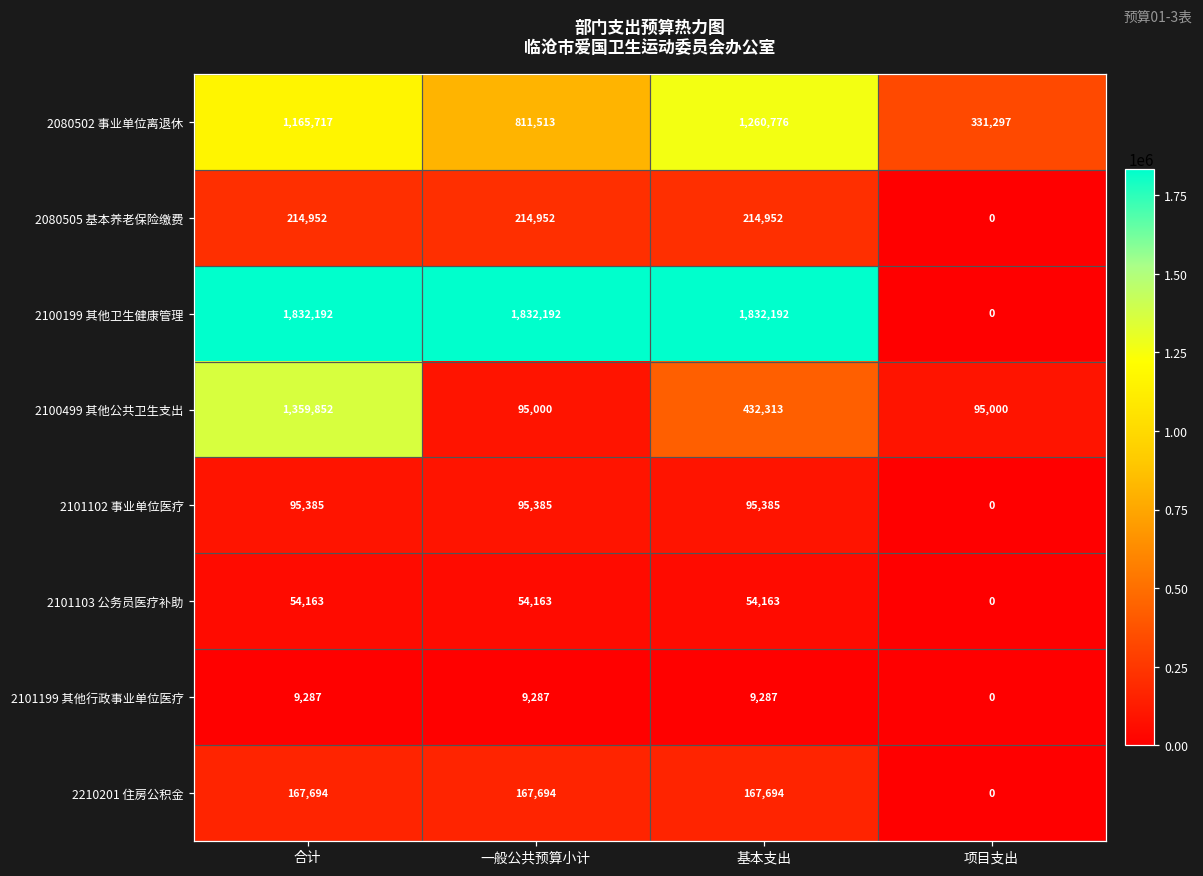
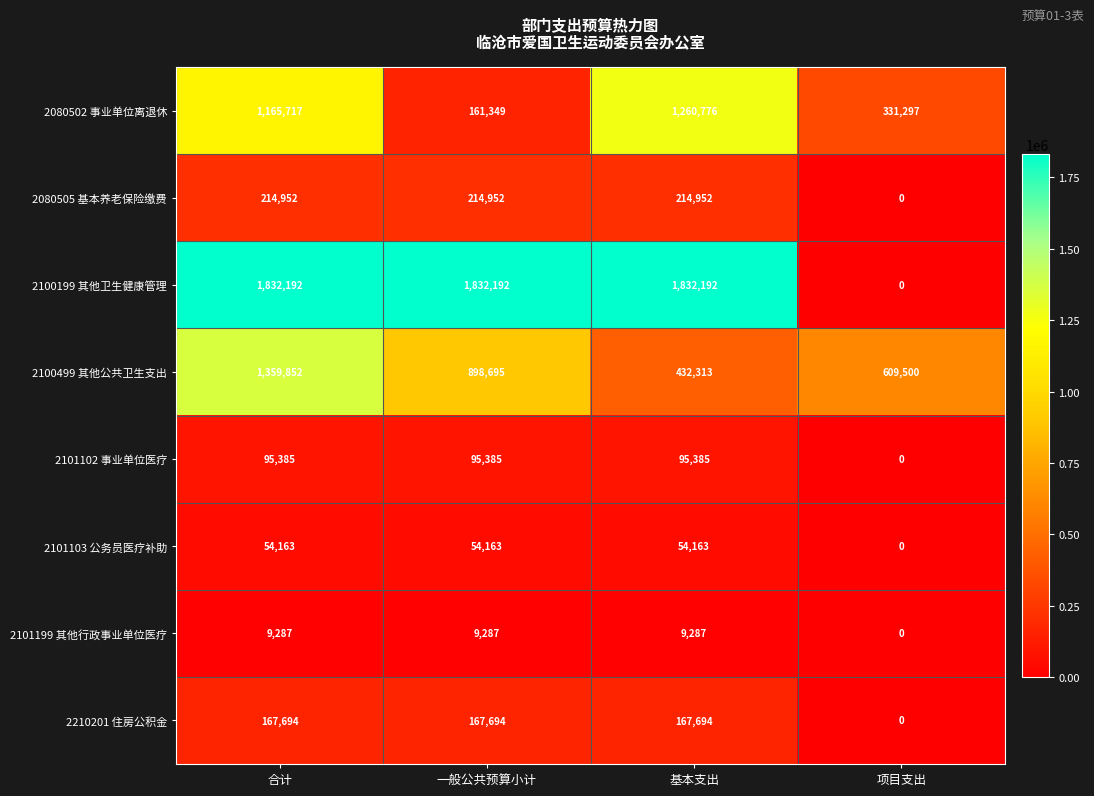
  {
    "2080502 事业单位离退休": {
      "合计": "1,165,717",
-     "一般公共预算小计": "811,513",
+     "一般公共预算小计": "161,349",
      "基本支出": "1,260,776",
      "项目支出": "331,297"
    },
    "2080505 基本养老保险缴费": {
      "合计": "214,952",
      "一般公共预算小计": "214,952",
      "基本支出": "214,952",
      "项目支出": "0"
    },
    "2100199 其他卫生健康管理": {
      "合计": "1,832,192",
      "一般公共预算小计": "1,832,192",
      "基本支出": "1,832,192",
      "项目支出": "0"
    },
    "2100499 其他公共卫生支出": {
      "合计": "1,359,852",
-     "一般公共预算小计": "95,000",
+     "一般公共预算小计": "898,695",
      "基本支出": "432,313",
-     "项目支出": "95,000"
+     "项目支出": "609,500"
    },
    "2101102 事业单位医疗": {
      "合计": "95,385",
      "一般公共预算小计": "95,385",
      "基本支出": "95,385",
      "项目支出": "0"
    },
    "2101103 公务员医疗补助": {
      "合计": "54,163",
      "一般公共预算小计": "54,163",
      "基本支出": "54,163",
      "项目支出": "0"
    },
    "2101199 其他行政事业单位医疗": {
      "合计": "9,287",
      "一般公共预算小计": "9,287",
      "基本支出": "9,287",
      "项目支出": "0"
    },
    "2210201 住房公积金": {
      "合计": "167,694",
      "一般公共预算小计": "167,694",
      "基本支出": "167,694",
      "项目支出": "0"
    }
  }
